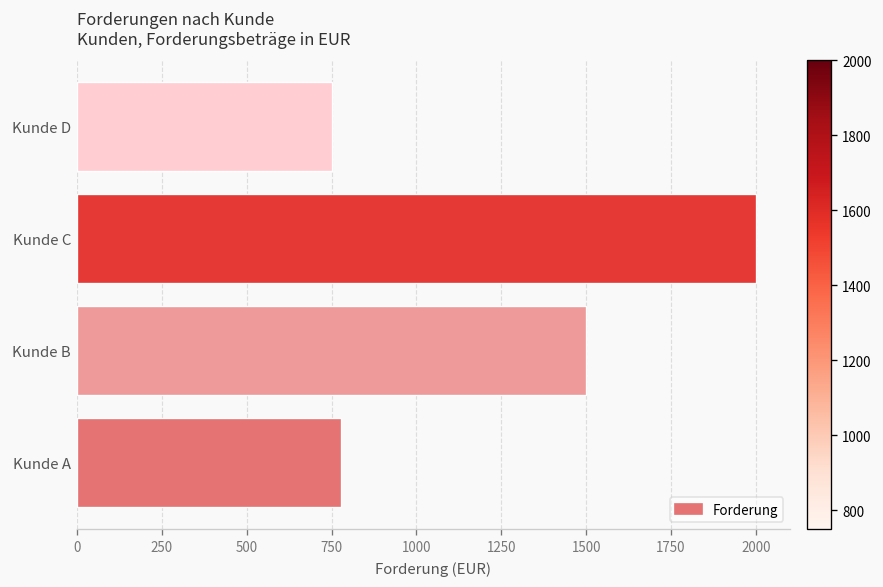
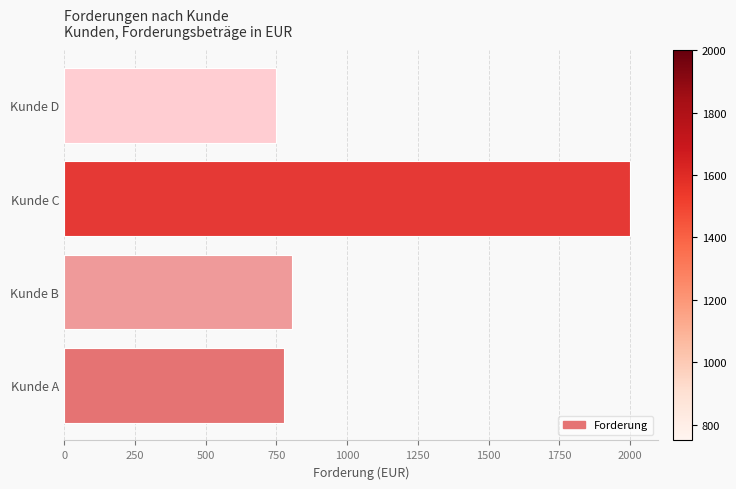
  {
    "Kunde D": 750,
    "Kunde C": 2000,
-   "Kunde B": 1500,
+   "Kunde B": 810,
    "Kunde A": 780
  }
